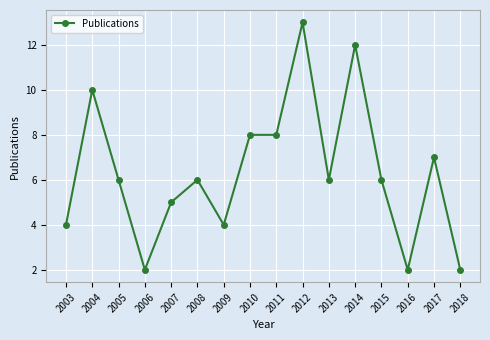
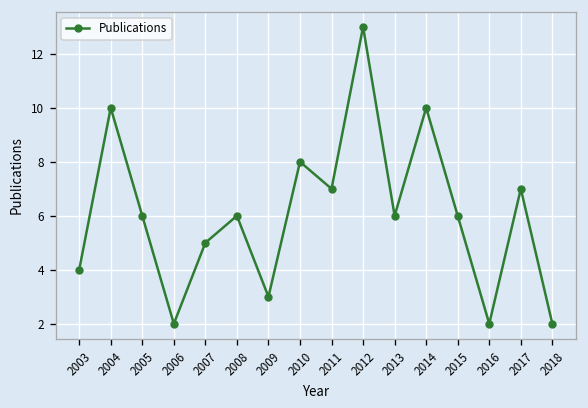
  {
    "2003": 4,
    "2004": 10,
    "2005": 6,
    "2006": 2,
    "2007": 5,
    "2008": 6,
-   "2009": 4,
+   "2009": 3,
    "2010": 8,
-   "2011": 8,
+   "2011": 7,
    "2012": 13,
    "2013": 6,
-   "2014": 12,
+   "2014": 10,
    "2015": 6,
    "2016": 2,
    "2017": 7,
    "2018": 2
  }
